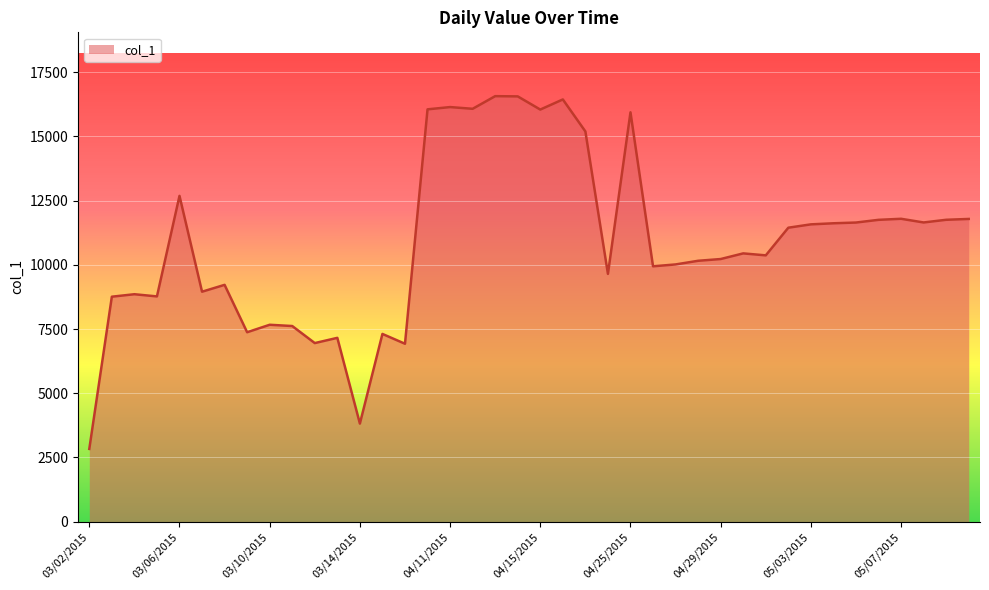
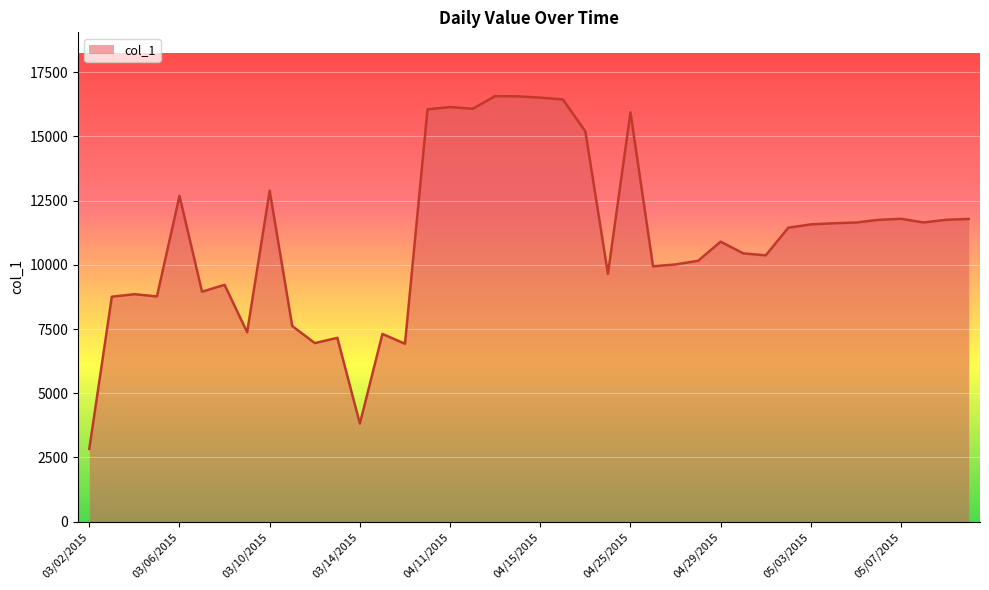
  {
    "03/02/2015": 2800,
    "03/06/2015": 12700,
-   "03/10/2015": 7700,
+   "03/10/2015": 12900,
    "03/14/2015": 3800,
    "04/11/2015": 16100,
-   "04/15/2015": 16000,
+   "04/15/2015": 16500,
    "04/25/2015": 15900,
-   "04/29/2015": 10200,
+   "04/29/2015": 10900,
    "05/03/2015": 11600,
    "05/07/2015": 11800
  }
